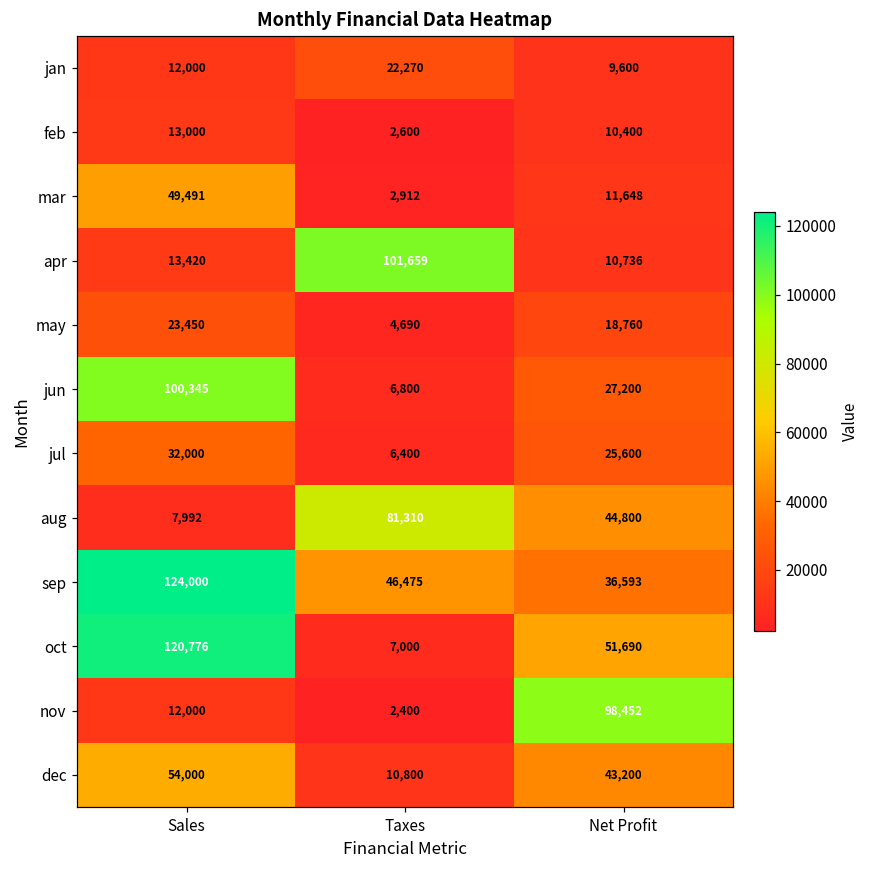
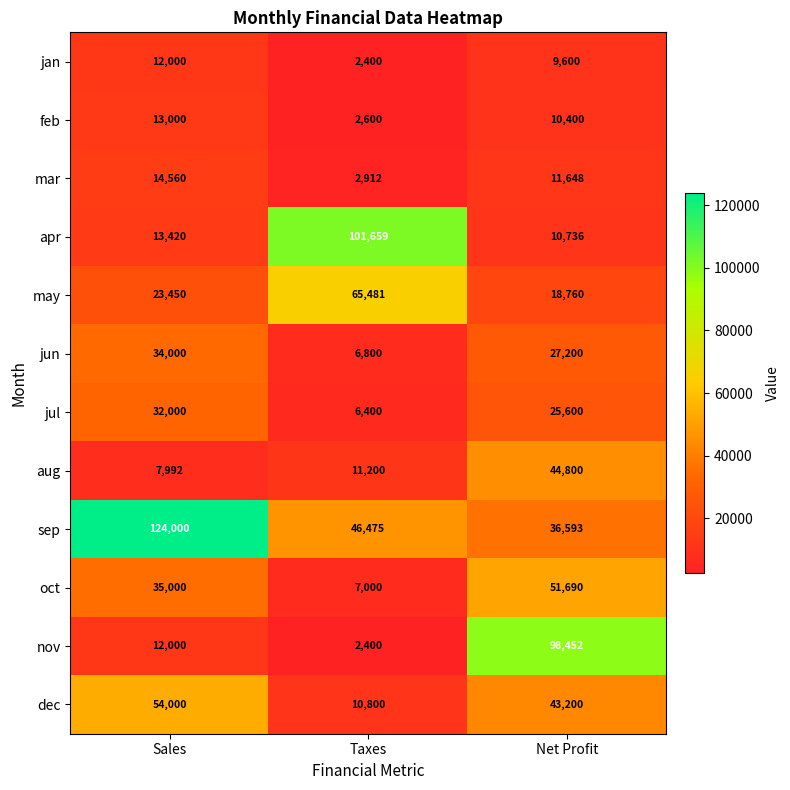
  {
    "jan": {
      "Sales": "12,000",
-     "Taxes": "22,270",
+     "Taxes": "2,400",
      "Net Profit": "9,600"
    },
    "feb": {
      "Sales": "13,000",
      "Taxes": "2,600",
      "Net Profit": "10,400"
    },
    "mar": {
-     "Sales": "49,491",
+     "Sales": "14,560",
      "Taxes": "2,912",
      "Net Profit": "11,648"
    },
    "apr": {
      "Sales": "13,420",
      "Taxes": "101,659",
      "Net Profit": "10,736"
    },
    "may": {
      "Sales": "23,450",
-     "Taxes": "4,690",
+     "Taxes": "65,481",
      "Net Profit": "18,760"
    },
    "jun": {
-     "Sales": "100,345",
+     "Sales": "34,000",
      "Taxes": "6,800",
      "Net Profit": "27,200"
    },
    "jul": {
      "Sales": "32,000",
      "Taxes": "6,400",
      "Net Profit": "25,600"
    },
    "aug": {
      "Sales": "7,992",
-     "Taxes": "81,310",
+     "Taxes": "11,200",
      "Net Profit": "44,800"
    },
    "sep": {
      "Sales": "124,000",
      "Taxes": "46,475",
      "Net Profit": "36,593"
    },
    "oct": {
-     "Sales": "120,776",
+     "Sales": "35,000",
      "Taxes": "7,000",
      "Net Profit": "51,690"
    },
    "nov": {
      "Sales": "12,000",
      "Taxes": "2,400",
      "Net Profit": "98,452"
    },
    "dec": {
      "Sales": "54,000",
      "Taxes": "10,800",
      "Net Profit": "43,200"
    }
  }
